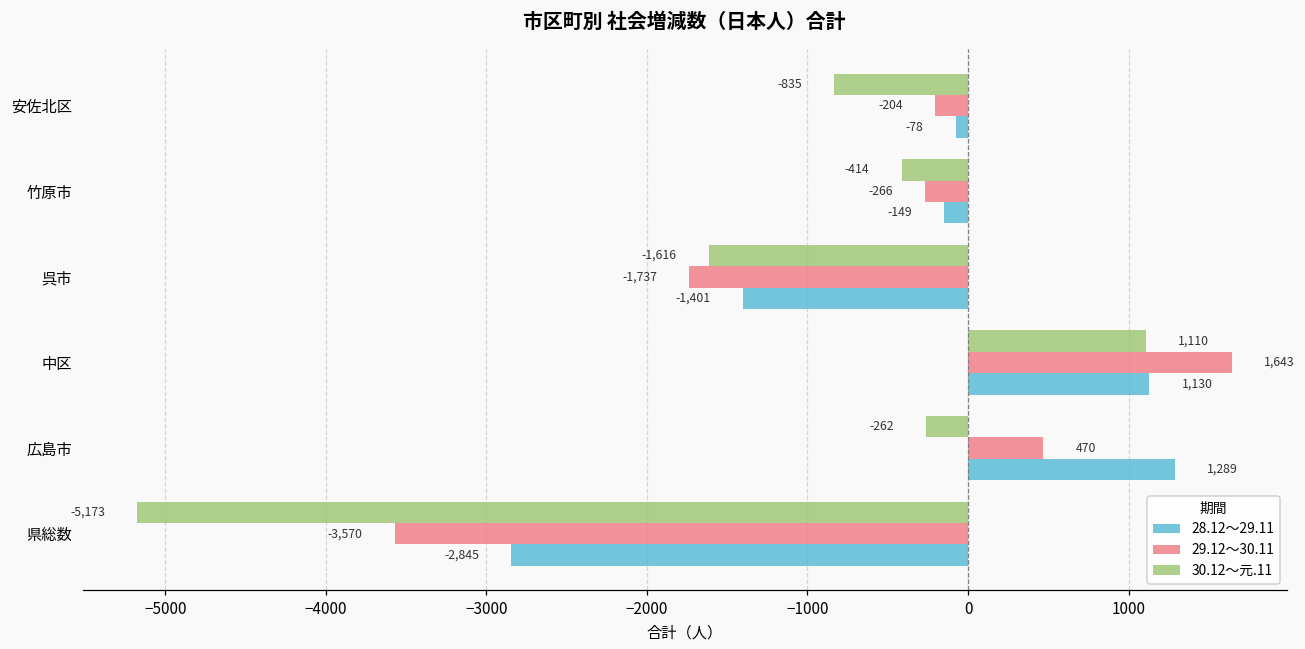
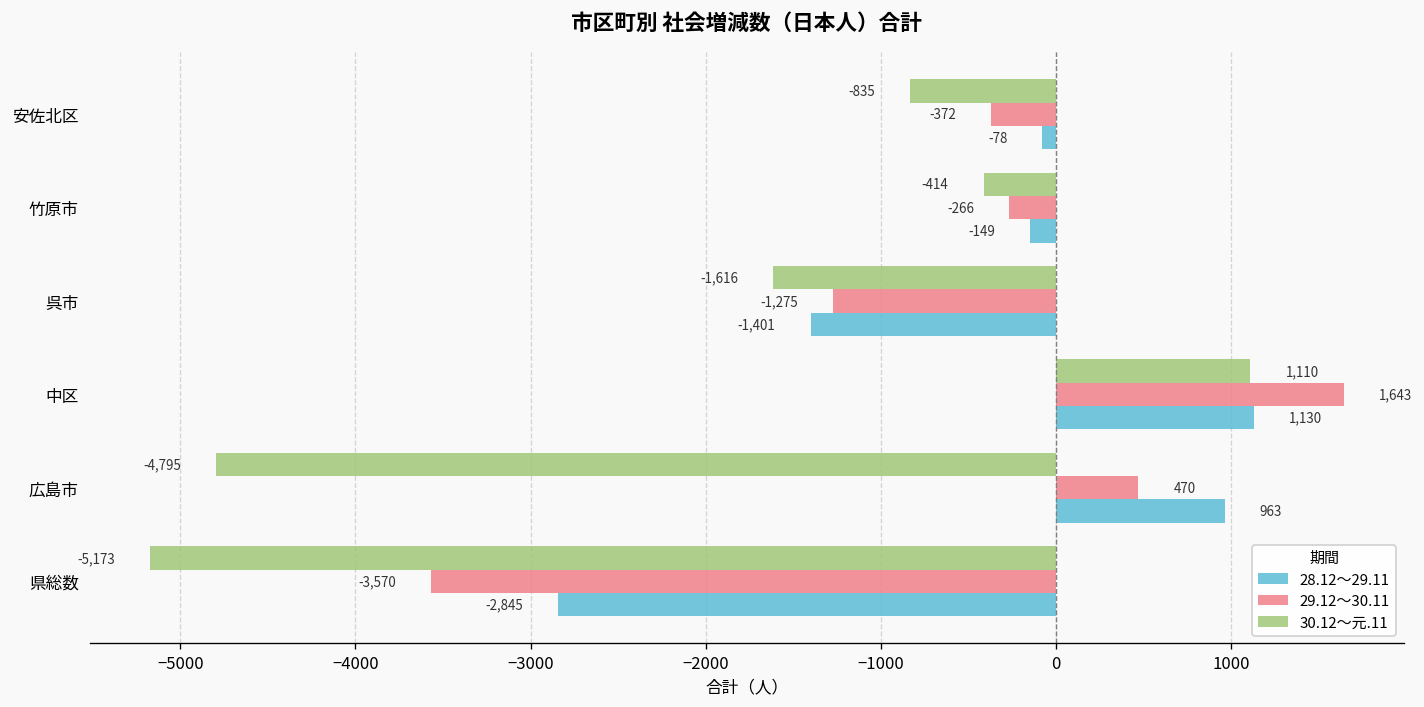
  {
    "28.12～29.11": {
-     "広島市": "1,289"
+     "広島市": "963"
    },
    "29.12～30.11": {
-     "安佐北区": "-204",
-     "呉市": "-1,737"
+     "安佐北区": "-372",
+     "呉市": "-1,275"
    },
    "30.12～元.11": {
-     "広島市": "-262"
+     "広島市": "-4,795"
    }
  }
